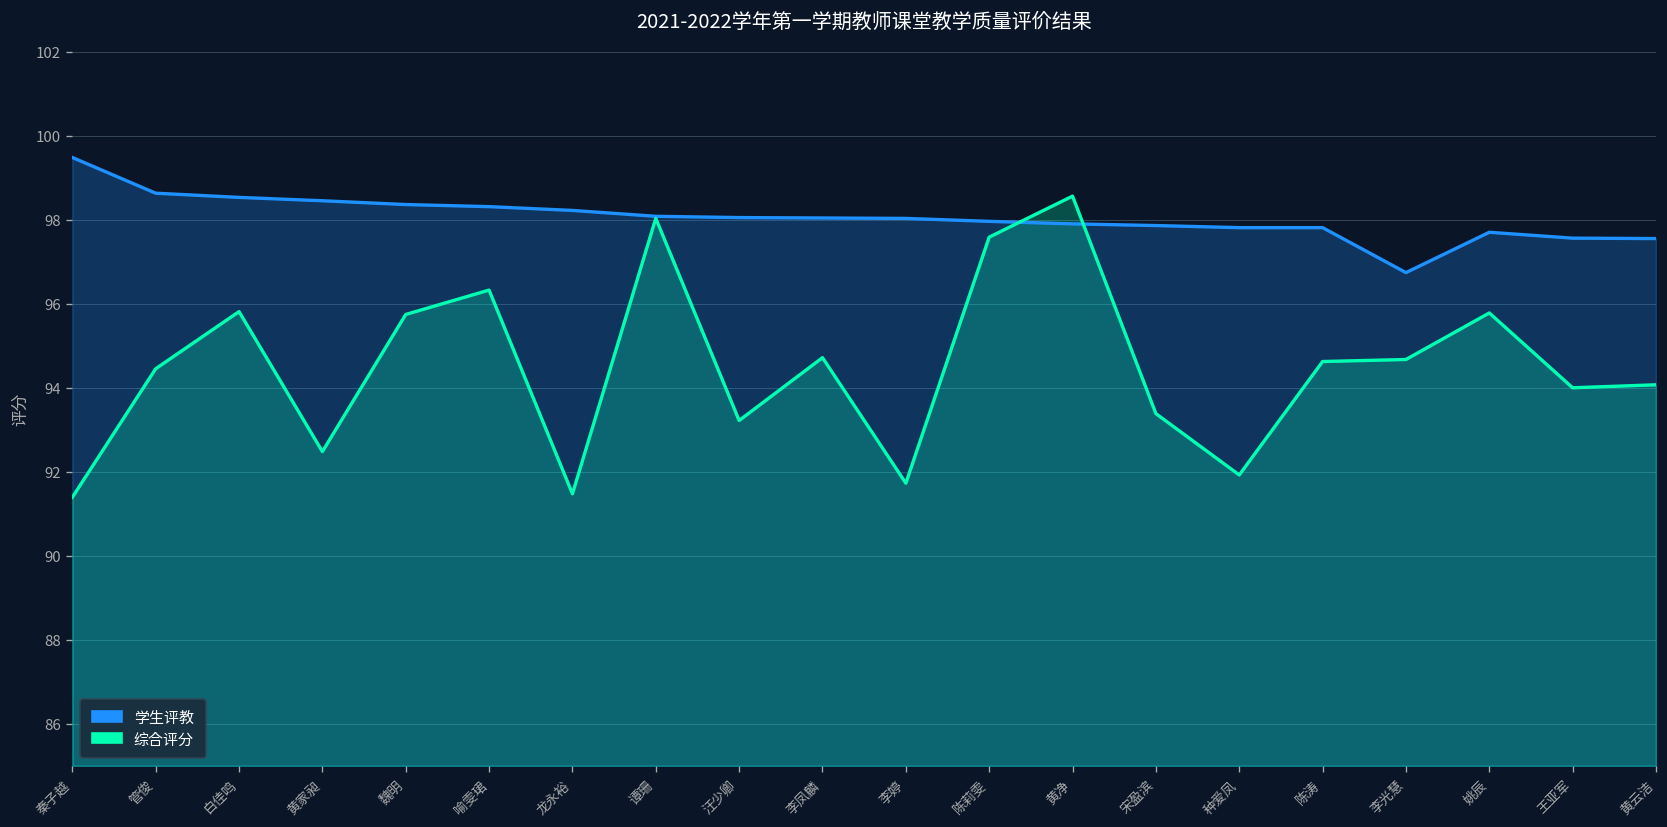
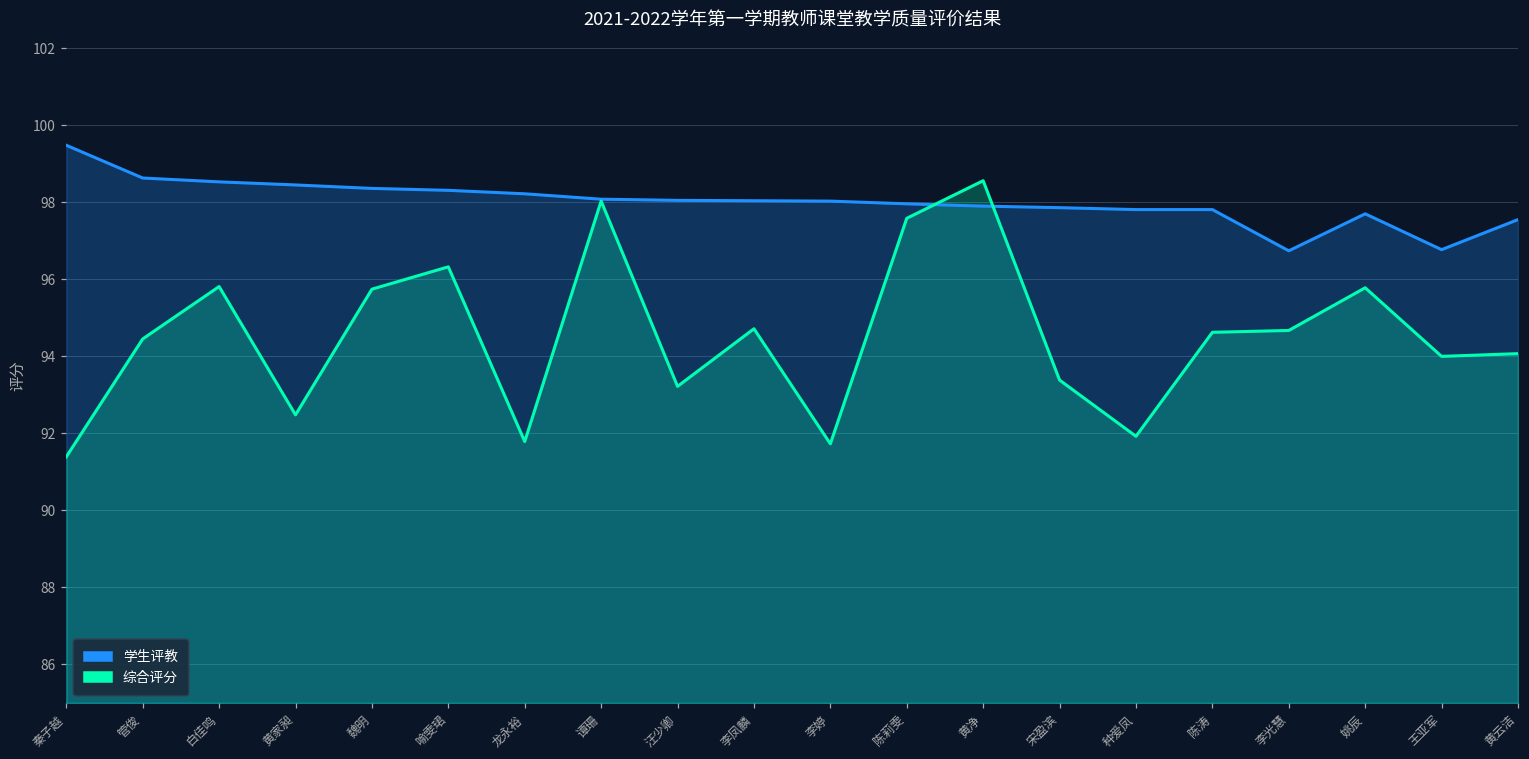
  {
    "学生评教": {
      "秦子越": 99.5,
      "管俊": 98.6,
      "白佳鸣": 98.5,
      "黄家昶": 98.5,
      "魏明": 98.4,
      "喻雯珺": 98.3,
      "龙永裕": 98.2,
      "汪少卿": 98.1,
      "李凤麟": 98.0,
      "李婷": 98.0,
      "陈莉雯": 98.0,
      "黄净": 97.9,
      "宋盈滨": 97.9,
      "种爱凤": 97.8,
      "陈涛": 97.8,
      "李光慧": 96.7,
      "姚辰": 97.7,
-     "王亚军": 97.6,
+     "王亚军": 96.8,
      "黄云洁": 97.6
    },
    "综合评分": {
      "秦子越": 91.4,
      "管俊": 94.5,
      "白佳鸣": 95.8,
      "黄家昶": 92.5,
      "魏明": 95.7,
      "喻雯珺": 96.3,
-     "龙永裕": 91.5,
+     "龙永裕": 91.8,
      "汪少卿": 93.2,
      "李凤麟": 94.7,
      "李婷": 91.7,
      "陈莉雯": 97.6,
      "黄净": 98.6,
      "宋盈滨": 93.4,
      "种爱凤": 91.9,
      "陈涛": 94.6,
      "李光慧": 94.7,
      "姚辰": 95.8,
      "王亚军": 94.0,
      "黄云洁": 94.1
    }
  }
